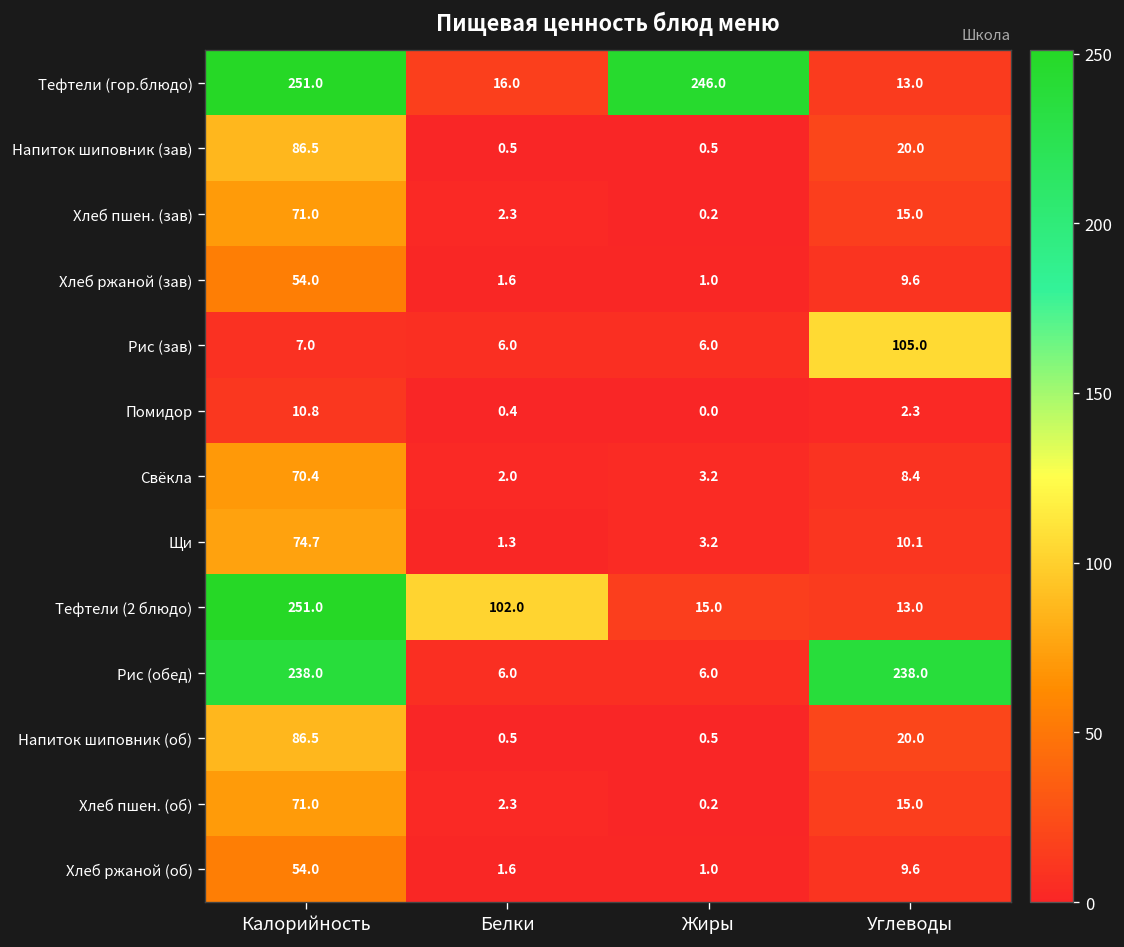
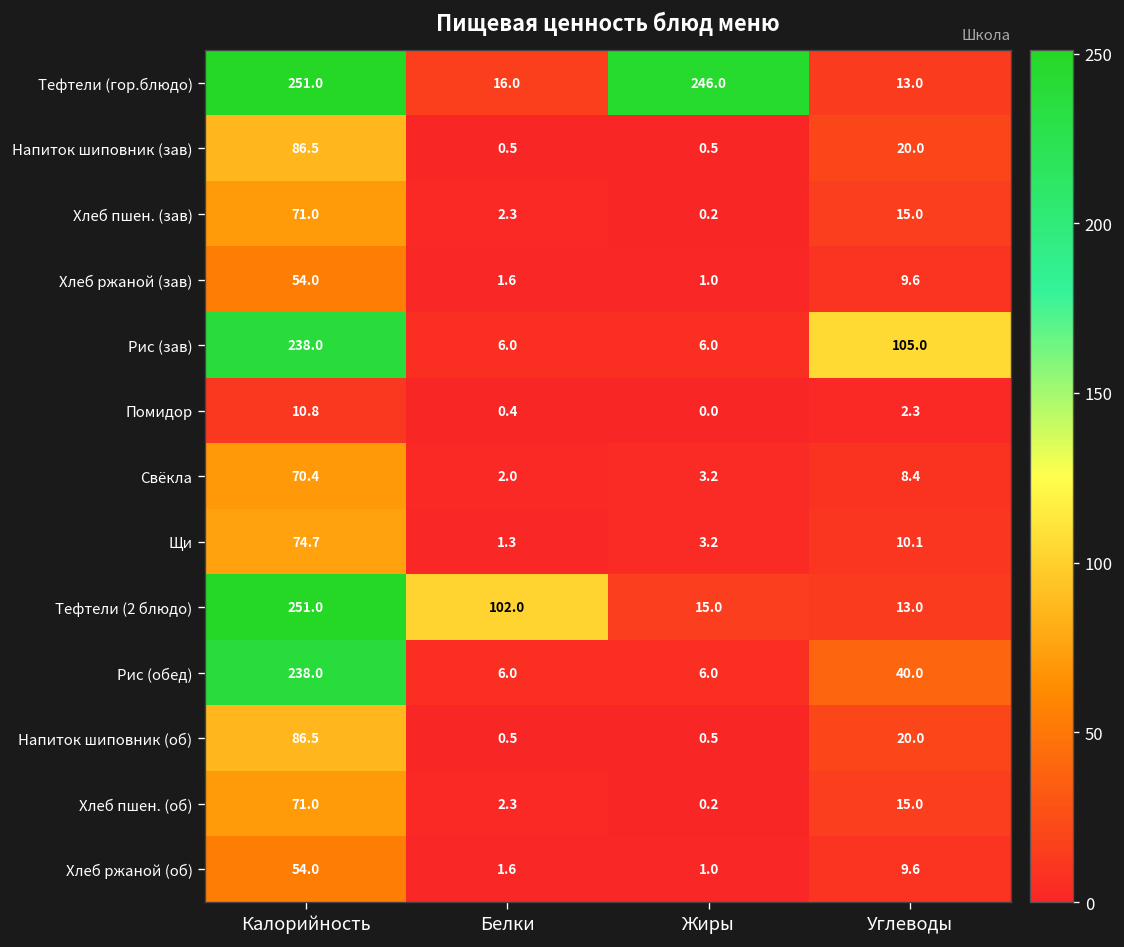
  {
    "Тефтели (гор.блюдо)": {
      "Калорийность": 251.0,
      "Белки": 16.0,
      "Жиры": 246.0,
      "Углеводы": 13.0
    },
    "Напиток шиповник (зав)": {
      "Калорийность": 86.5,
      "Белки": 0.5,
      "Жиры": 0.5,
      "Углеводы": 20.0
    },
    "Хлеб пшен. (зав)": {
      "Калорийность": 71.0,
      "Белки": 2.3,
      "Жиры": 0.2,
      "Углеводы": 15.0
    },
    "Хлеб ржаной (зав)": {
      "Калорийность": 54.0,
      "Белки": 1.6,
      "Жиры": 1.0,
      "Углеводы": 9.6
    },
    "Рис (зав)": {
-     "Калорийность": 7.0,
+     "Калорийность": 238.0,
      "Белки": 6.0,
      "Жиры": 6.0,
      "Углеводы": 105.0
    },
    "Помидор": {
      "Калорийность": 10.8,
      "Белки": 0.4,
      "Жиры": 0.0,
      "Углеводы": 2.3
    },
    "Свёкла": {
      "Калорийность": 70.4,
      "Белки": 2.0,
      "Жиры": 3.2,
      "Углеводы": 8.4
    },
    "Щи": {
      "Калорийность": 74.7,
      "Белки": 1.3,
      "Жиры": 3.2,
      "Углеводы": 10.1
    },
    "Тефтели (2 блюдо)": {
      "Калорийность": 251.0,
      "Белки": 102.0,
      "Жиры": 15.0,
      "Углеводы": 13.0
    },
    "Рис (обед)": {
      "Калорийность": 238.0,
      "Белки": 6.0,
      "Жиры": 6.0,
-     "Углеводы": 238.0
+     "Углеводы": 40.0
    },
    "Напиток шиповник (об)": {
      "Калорийность": 86.5,
      "Белки": 0.5,
      "Жиры": 0.5,
      "Углеводы": 20.0
    },
    "Хлеб пшен. (об)": {
      "Калорийность": 71.0,
      "Белки": 2.3,
      "Жиры": 0.2,
      "Углеводы": 15.0
    },
    "Хлеб ржаной (об)": {
      "Калорийность": 54.0,
      "Белки": 1.6,
      "Жиры": 1.0,
      "Углеводы": 9.6
    }
  }
